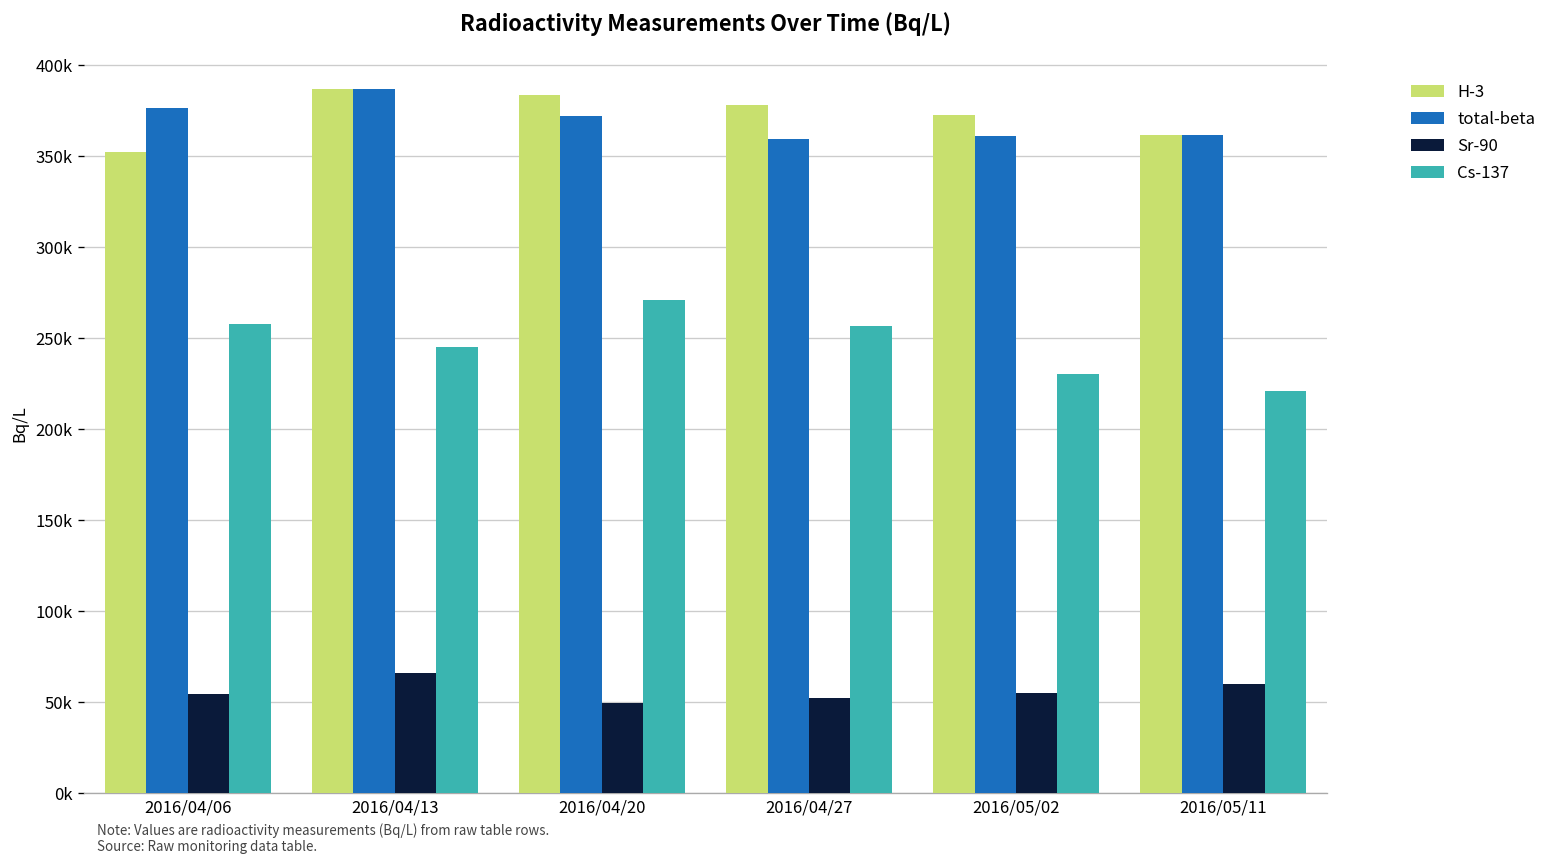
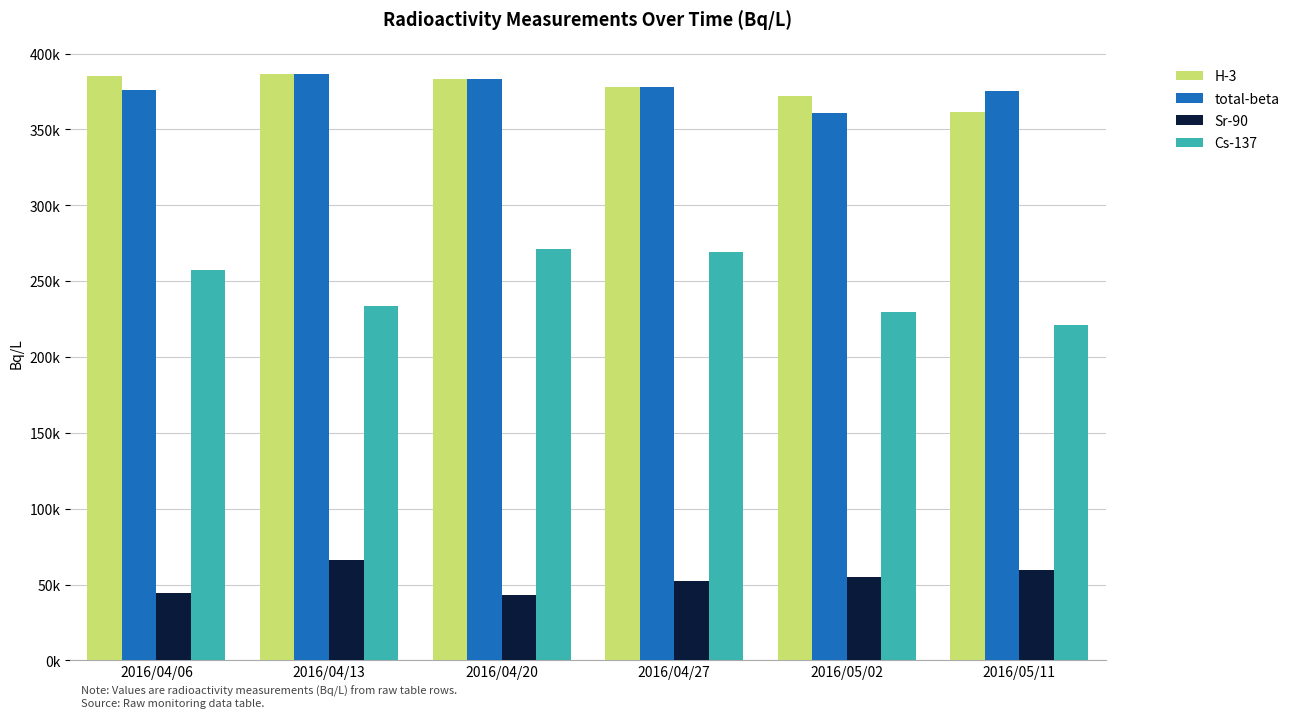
  {
    "H-3": {
-     "2016/04/06": 352000,
+     "2016/04/06": 385000,
      "2016/04/13": 387000,
      "2016/04/20": 383000,
      "2016/04/27": 378000,
      "2016/05/02": 372000,
      "2016/05/11": 361000
    },
    "total-beta": {
      "2016/04/06": 376000,
      "2016/04/13": 387000,
-     "2016/04/20": 372000,
-     "2016/04/27": 359000,
+     "2016/04/20": 383000,
+     "2016/04/27": 378000,
      "2016/05/02": 361000,
-     "2016/05/11": 361000
+     "2016/05/11": 375000
    },
    "Sr-90": {
-     "2016/04/06": 54000,
+     "2016/04/06": 44000,
      "2016/04/13": 66000,
-     "2016/04/20": 49000,
+     "2016/04/20": 43000,
      "2016/04/27": 52000,
      "2016/05/02": 55000,
      "2016/05/11": 60000
    },
    "Cs-137": {
      "2016/04/06": 257000,
-     "2016/04/13": 245000,
+     "2016/04/13": 233000,
      "2016/04/20": 271000,
-     "2016/04/27": 257000,
+     "2016/04/27": 269000,
      "2016/05/02": 230000,
      "2016/05/11": 221000
    }
  }
